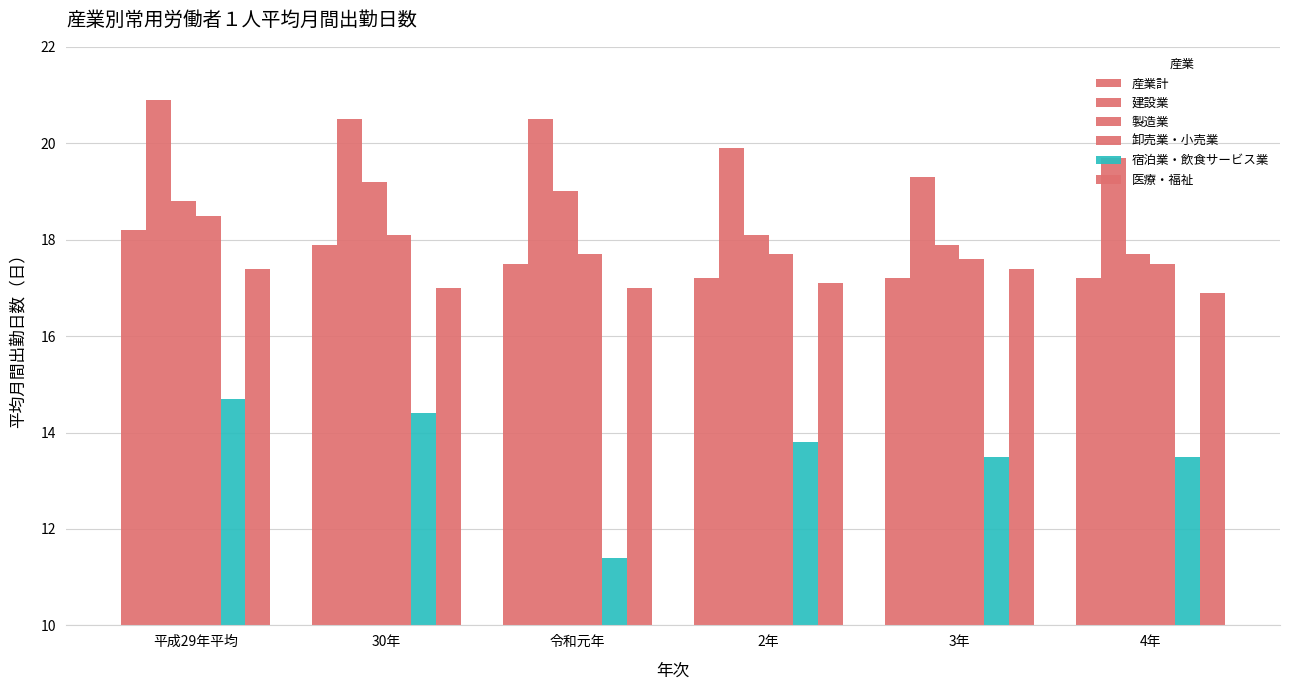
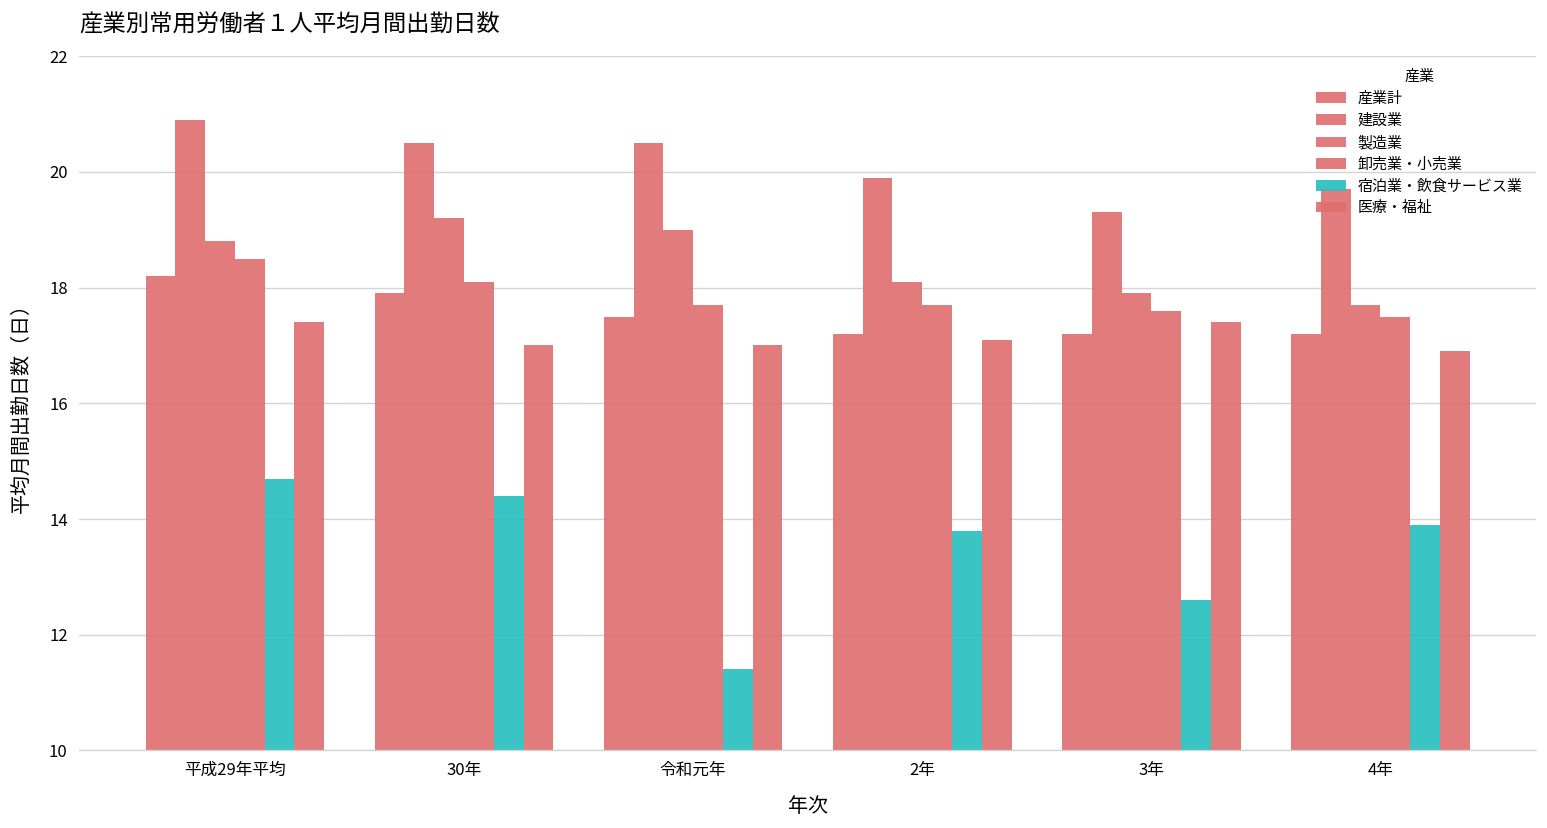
  {
    "宿泊業・飲食サービス業": {
      "平成29年平均": 14.7,
      "30年": 14.4,
      "令和元年": 11.4,
      "2年": 13.8,
-     "3年": 13.5,
-     "4年": 13.5
+     "3年": 12.6,
+     "4年": 13.9
    }
  }
